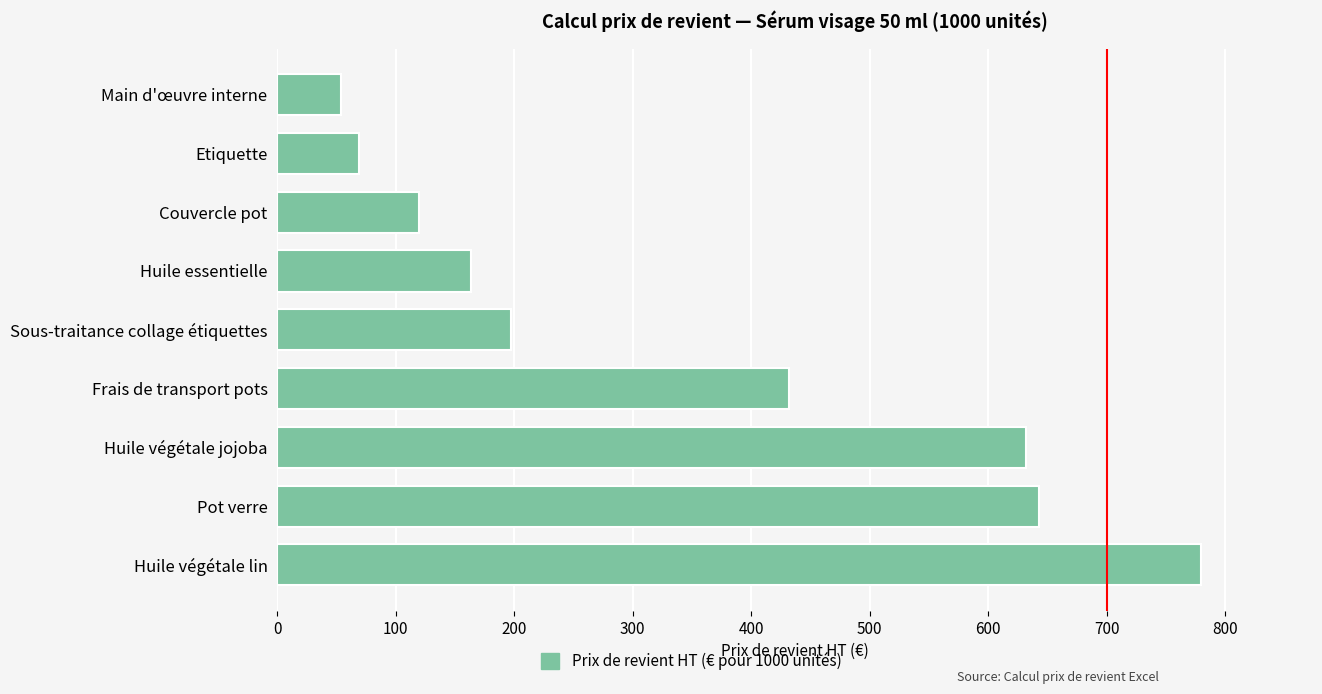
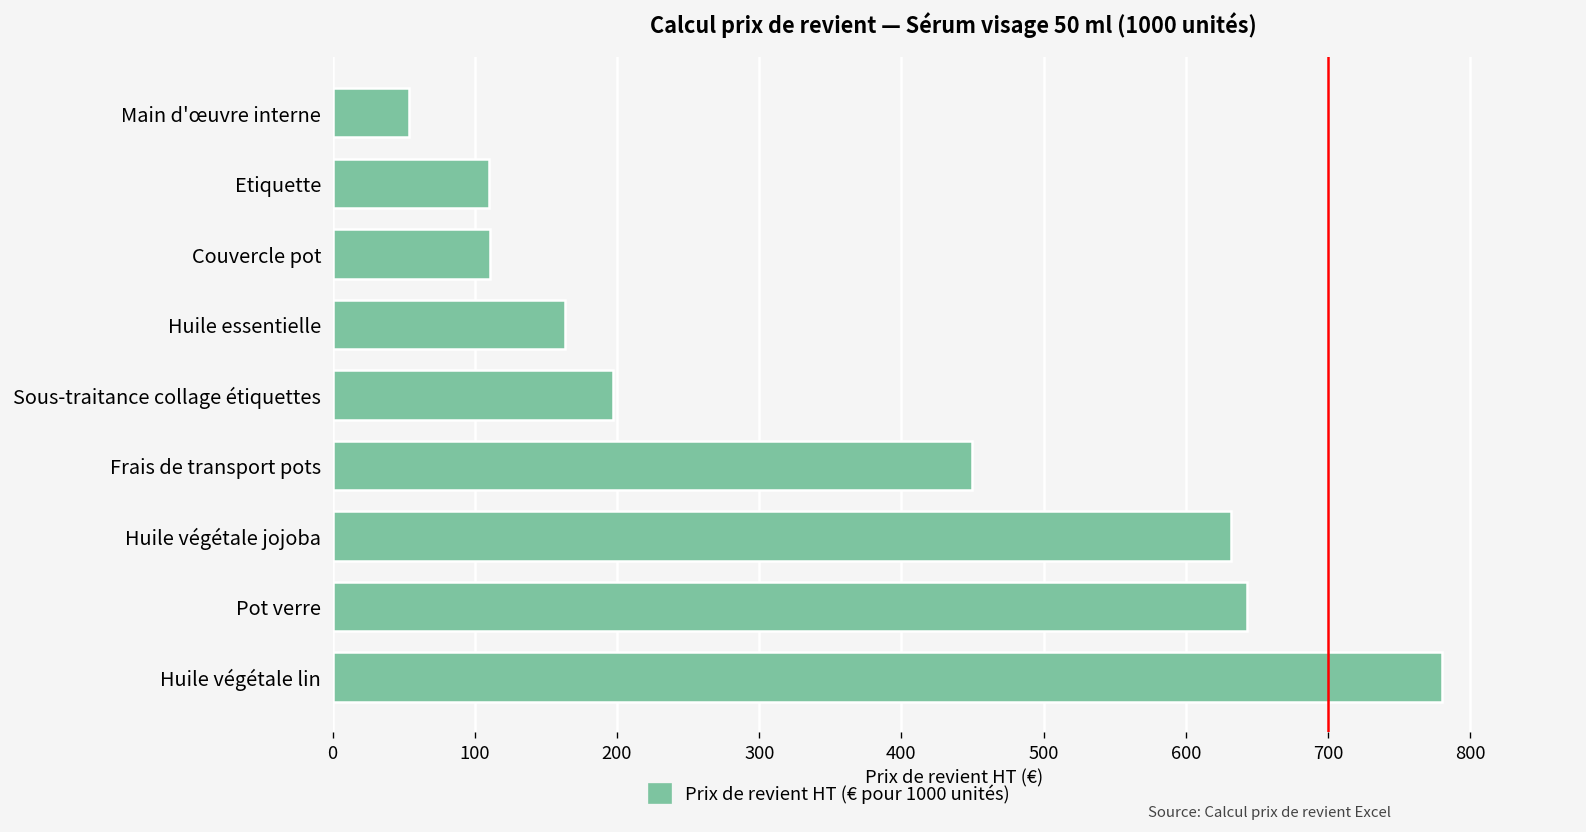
  {
    "Main d'œuvre interne": 54,
-   "Etiquette": 69,
-   "Couvercle pot": 120,
+   "Etiquette": 110,
+   "Couvercle pot": 111,
    "Huile essentielle": 164,
    "Sous-traitance collage étiquettes": 197,
-   "Frais de transport pots": 432,
+   "Frais de transport pots": 450,
    "Huile végétale jojoba": 632,
    "Pot verre": 643,
    "Huile végétale lin": 780
  }
